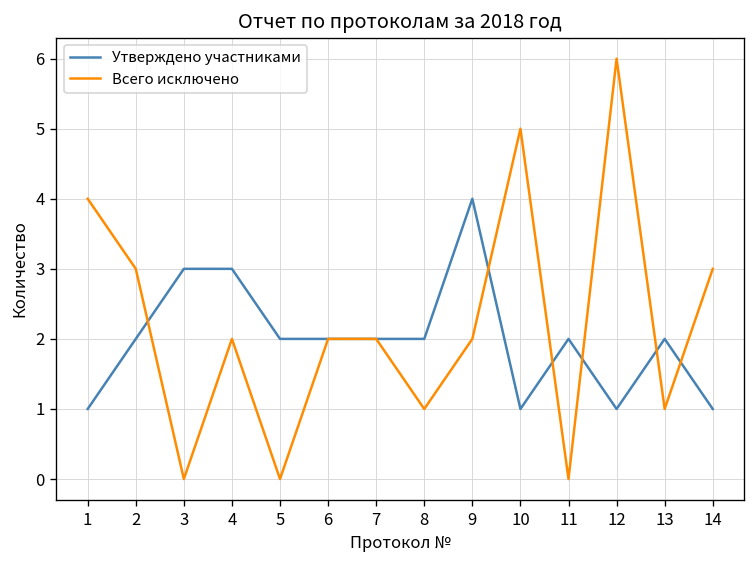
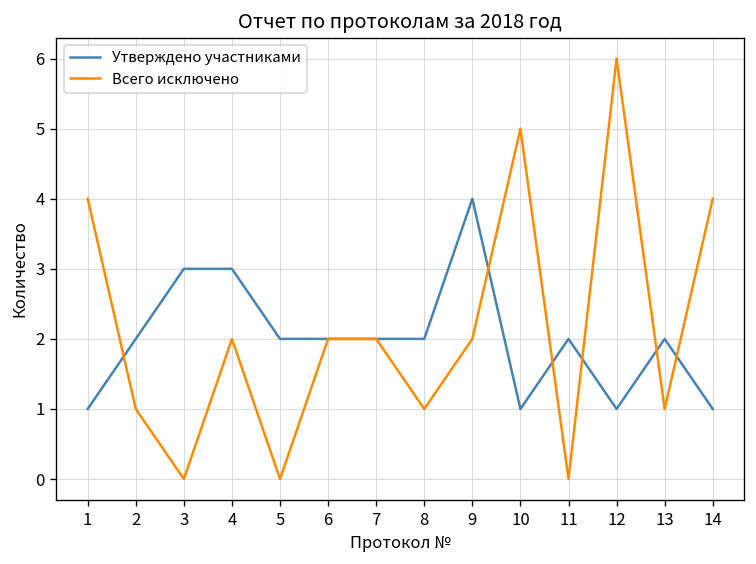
  {
    "Утверждено участниками": {
      "1": 1,
      "2": 2,
      "3": 3,
      "4": 3,
      "5": 2,
      "8": 2,
      "9": 4,
      "10": 1,
      "11": 2,
      "12": 1,
      "13": 2,
      "14": 1
    },
    "Всего исключено": {
      "1": 4,
-     "2": 3,
+     "2": 1,
      "3": 0,
      "4": 2,
      "5": 0,
      "8": 1,
      "9": 2,
      "10": 5,
      "11": 0,
      "12": 6,
      "13": 1,
-     "14": 3
+     "14": 4
    }
  }
